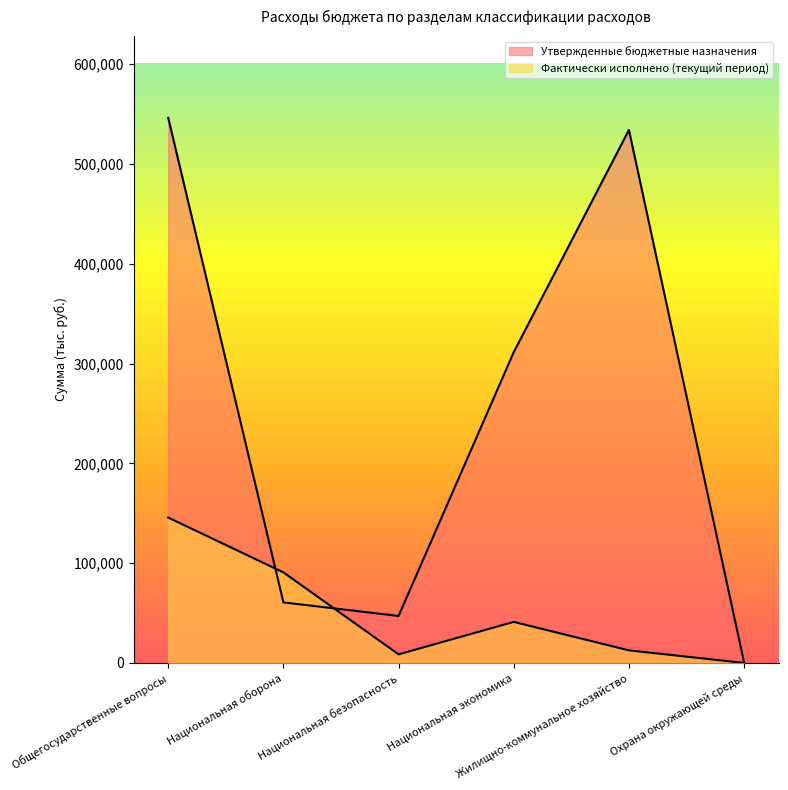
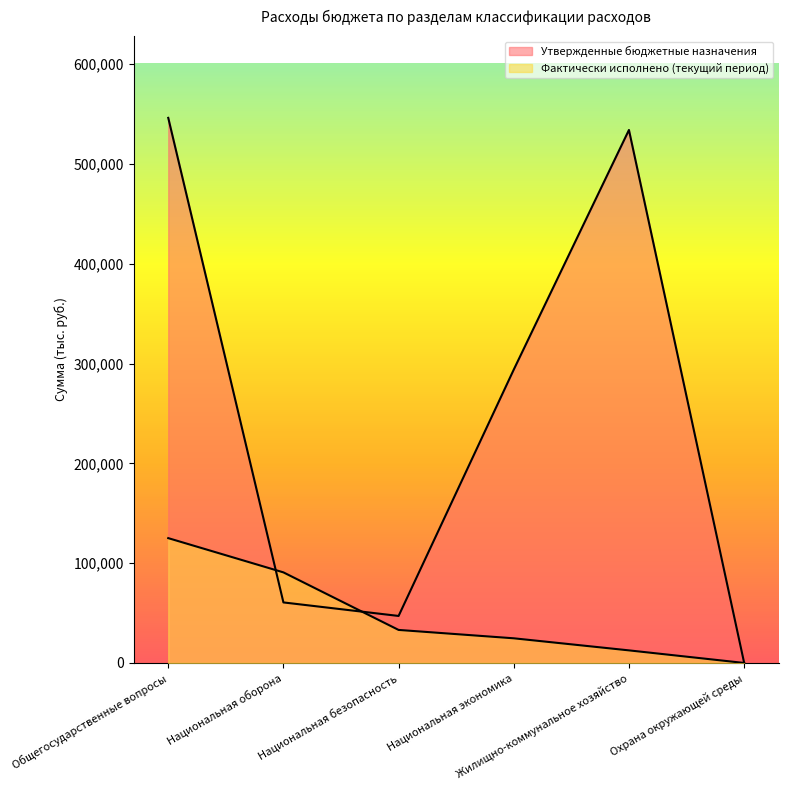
  {
    "Утвержденные бюджетные назначения": {
      "Общегосударственные вопросы": "550,000",
      "Национальная оборона": "60,000",
      "Национальная безопасность": "50,000",
-     "Национальная экономика": "310,000",
+     "Национальная экономика": "290,000",
      "Жилищно-коммунальное хозяйство": "530,000"
    },
    "Фактически исполнено (текущий период)": {
-     "Общегосударственные вопросы": "150,000",
+     "Общегосударственные вопросы": "130,000",
      "Национальная оборона": "90,000",
-     "Национальная безопасность": "10,000",
-     "Национальная экономика": "40,000",
+     "Национальная безопасность": "30,000",
+     "Национальная экономика": "20,000",
      "Жилищно-коммунальное хозяйство": "10,000"
    }
  }
